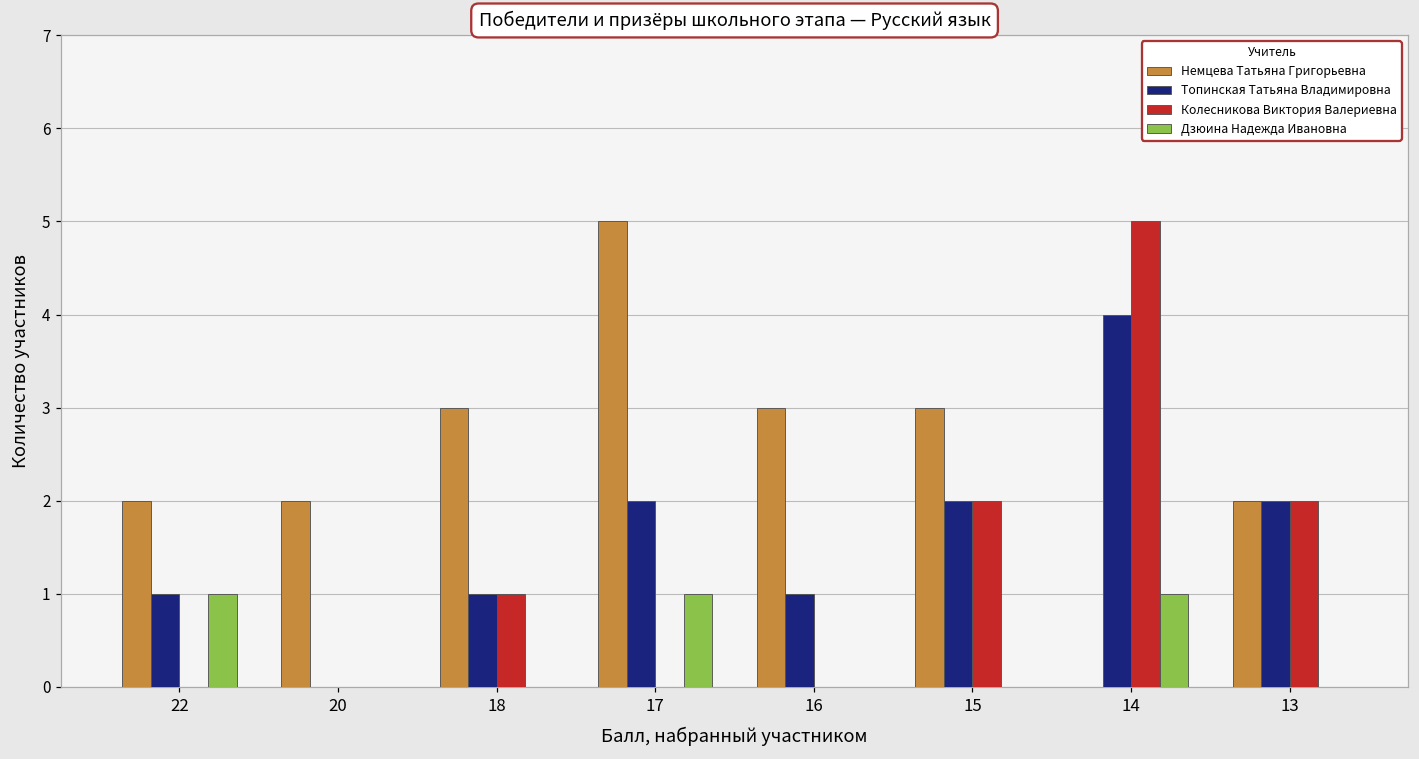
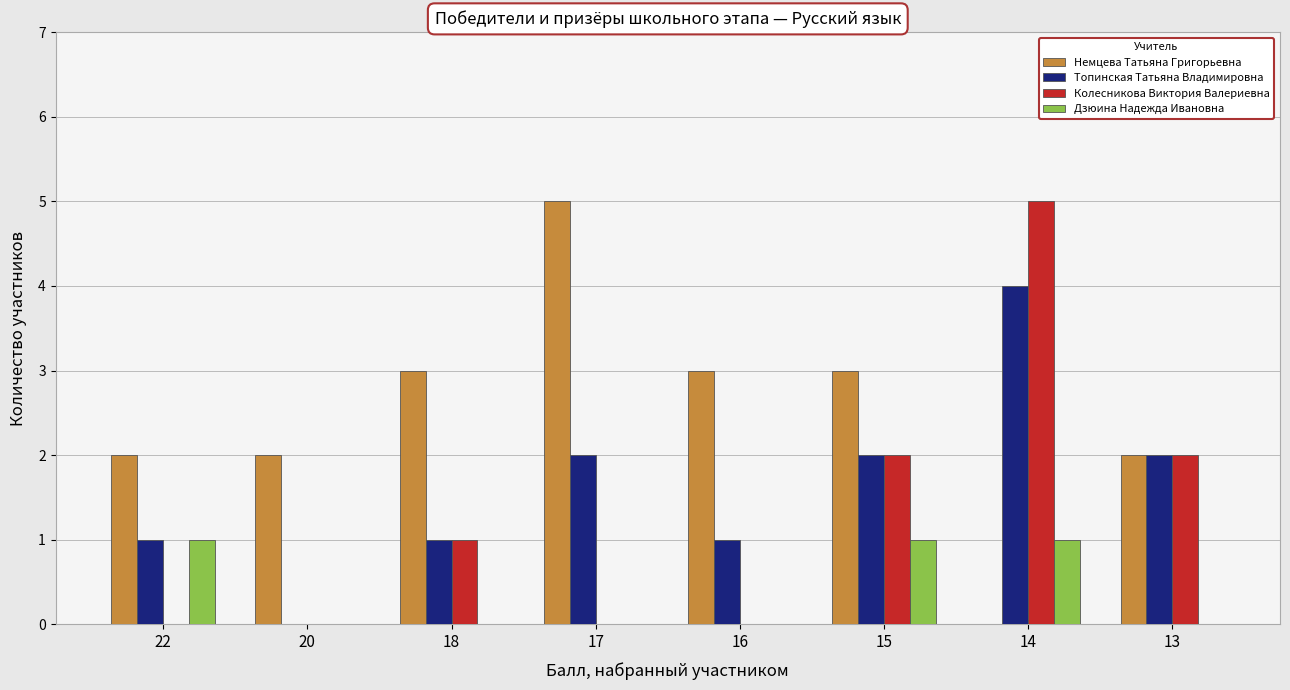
  {
    "Немцева Татьяна Григорьевна": {
      "22": 2,
      "20": 2,
      "18": 3,
      "17": 5,
      "16": 3,
      "15": 3,
      "14": 0,
      "13": 2
    },
    "Топинская Татьяна Владимировна": {
      "22": 1,
      "20": 0,
      "18": 1,
      "17": 2,
      "16": 1,
      "15": 2,
      "14": 4,
      "13": 2
    },
    "Колесникова Виктория Валериевна": {
      "22": 0,
      "20": 0,
      "18": 1,
      "17": 0,
      "16": 0,
      "15": 2,
      "14": 5,
      "13": 2
    },
    "Дзюина Надежда Ивановна": {
      "22": 1,
      "20": 0,
      "18": 0,
-     "17": 1,
+     "17": 0,
      "16": 0,
-     "15": 0,
+     "15": 1,
      "14": 1,
      "13": 0
    }
  }
